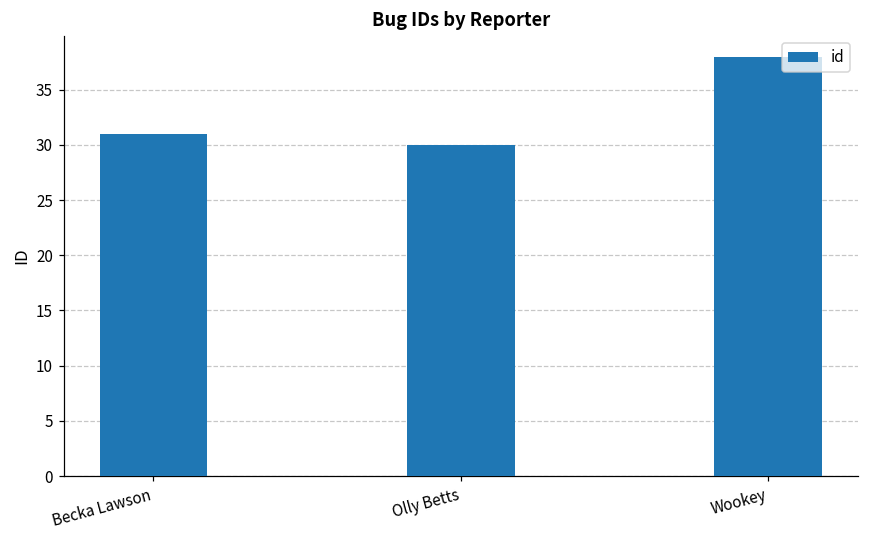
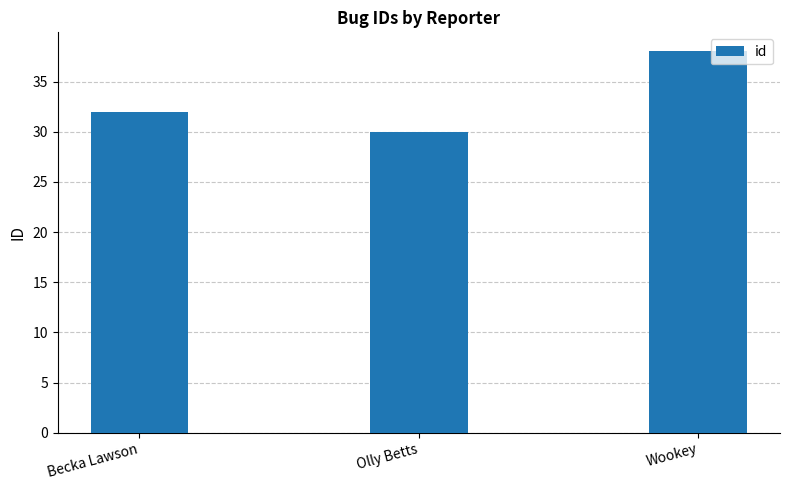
  {
-   "Becka Lawson": 31,
+   "Becka Lawson": 32,
    "Olly Betts": 30,
    "Wookey": 38
  }
